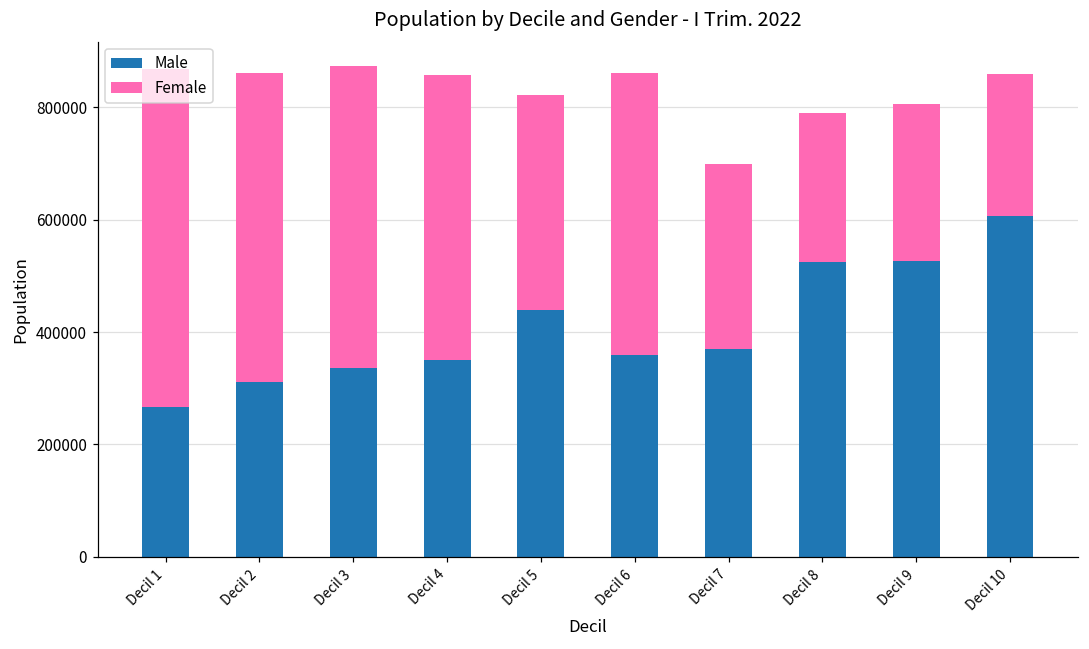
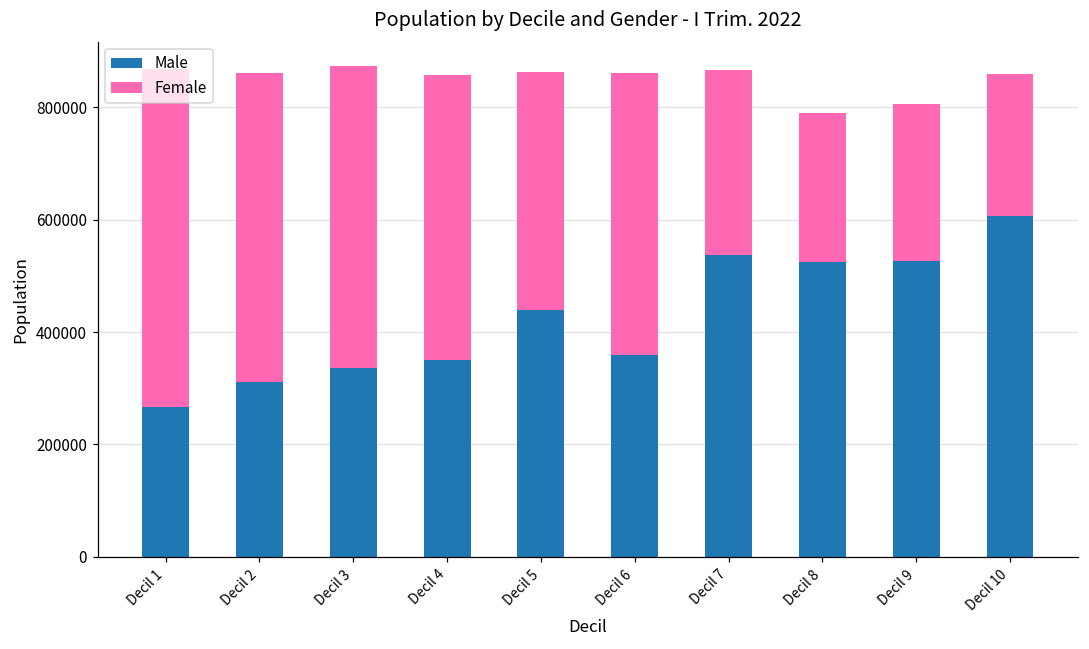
  {
    "Male": {
      "Decil 1": 270000,
      "Decil 2": 310000,
      "Decil 3": 340000,
      "Decil 4": 350000,
      "Decil 5": 440000,
      "Decil 6": 360000,
-     "Decil 7": 370000,
+     "Decil 7": 540000,
      "Decil 8": 520000,
      "Decil 9": 530000,
      "Decil 10": 610000
    },
    "Female": {
      "Decil 2": 550000,
      "Decil 3": 540000,
      "Decil 4": 510000,
-     "Decil 5": 380000,
+     "Decil 5": 420000,
      "Decil 6": 500000,
      "Decil 7": 330000,
      "Decil 8": 270000,
      "Decil 9": 280000,
      "Decil 10": 250000
    }
  }
